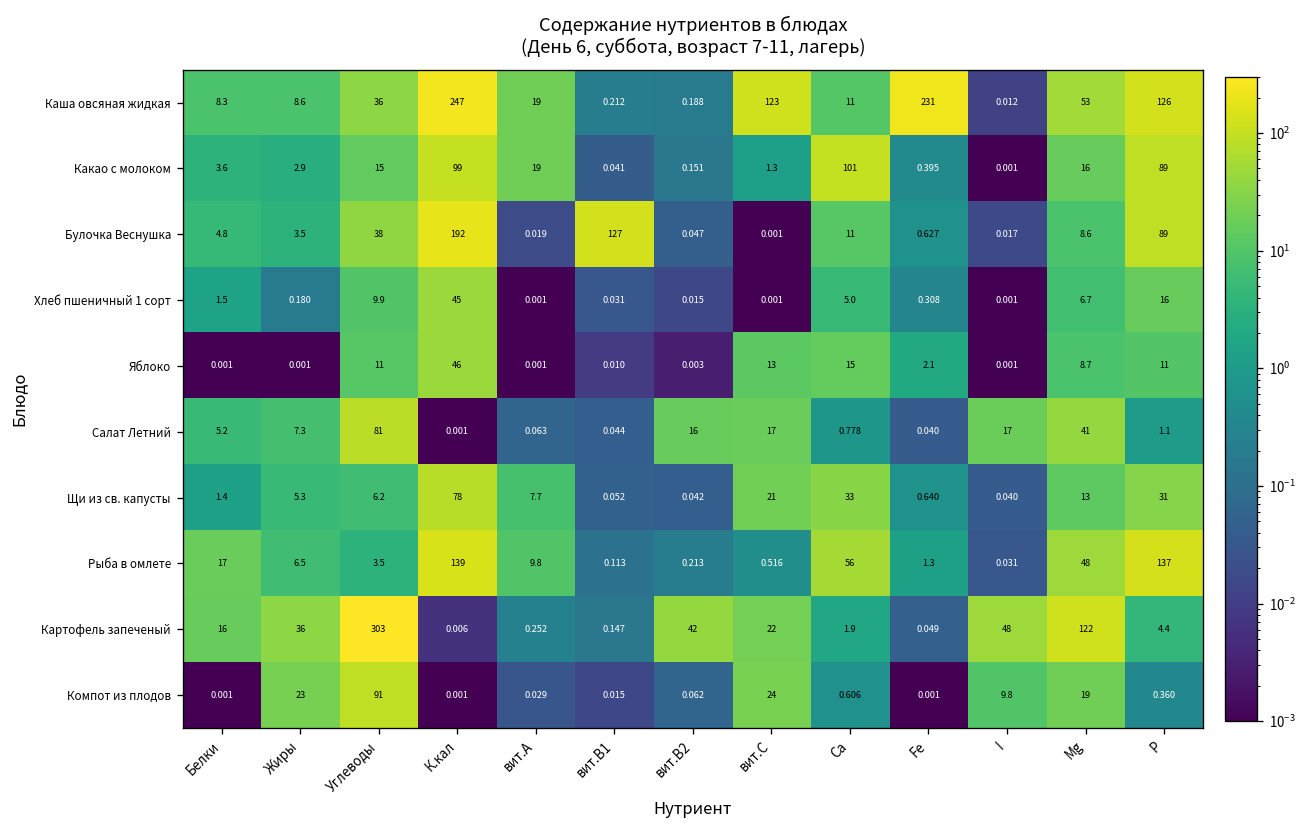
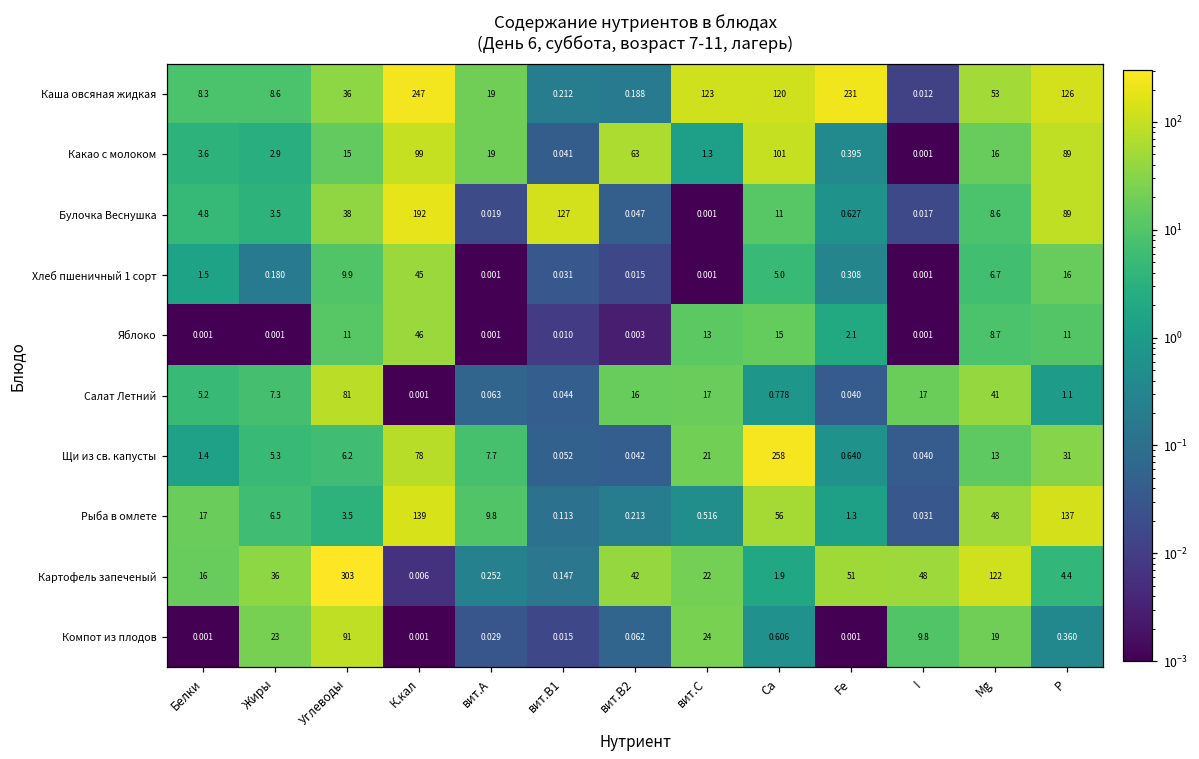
  {
    "Каша овсяная жидкая": {
      "Белки": 8.3,
      "Жиры": 8.6,
      "Углеводы": 36,
      "К.кал": 247,
      "вит.A": 19,
      "вит.B1": 0.212,
      "вит.B2": 0.188,
      "вит.C": 123,
-     "Ca": 11,
+     "Ca": 120,
      "Fe": 231,
      "I": 0.012,
      "Mg": 53,
      "P": 126
    },
    "Какао с молоком": {
      "Белки": 3.6,
      "Жиры": 2.9,
      "Углеводы": 15,
      "К.кал": 99,
      "вит.A": 19,
      "вит.B1": 0.041,
-     "вит.B2": 0.151,
+     "вит.B2": 63,
      "вит.C": 1.3,
      "Ca": 101,
      "Fe": 0.395,
      "I": 0.001,
      "Mg": 16,
      "P": 89
    },
    "Булочка Веснушка": {
      "Белки": 4.8,
      "Жиры": 3.5,
      "Углеводы": 38,
      "К.кал": 192,
      "вит.A": 0.019,
      "вит.B1": 127,
      "вит.B2": 0.047,
      "вит.C": 0.001,
      "Ca": 11,
      "Fe": 0.627,
      "I": 0.017,
      "Mg": 8.6,
      "P": 89
    },
    "Хлеб пшеничный 1 сорт": {
      "Белки": 1.5,
      "Жиры": 0.180,
      "Углеводы": 9.9,
      "К.кал": 45,
      "вит.A": 0.001,
      "вит.B1": 0.031,
      "вит.B2": 0.015,
      "вит.C": 0.001,
      "Ca": 5.0,
      "Fe": 0.308,
      "I": 0.001,
      "Mg": 6.7,
      "P": 16
    },
    "Яблоко": {
      "Белки": 0.001,
      "Жиры": 0.001,
      "Углеводы": 11,
      "К.кал": 46,
      "вит.A": 0.001,
      "вит.B1": 0.010,
      "вит.B2": 0.003,
      "вит.C": 13,
      "Ca": 15,
      "Fe": 2.1,
      "I": 0.001,
      "Mg": 8.7,
      "P": 11
    },
    "Салат Летний": {
      "Белки": 5.2,
      "Жиры": 7.3,
      "Углеводы": 81,
      "К.кал": 0.001,
      "вит.A": 0.063,
      "вит.B1": 0.044,
      "вит.B2": 16,
      "вит.C": 17,
      "Ca": 0.778,
      "Fe": 0.040,
      "I": 17,
      "Mg": 41,
      "P": 1.1
    },
    "Щи из св. капусты": {
      "Белки": 1.4,
      "Жиры": 5.3,
      "Углеводы": 6.2,
      "К.кал": 78,
      "вит.A": 7.7,
      "вит.B1": 0.052,
      "вит.B2": 0.042,
      "вит.C": 21,
-     "Ca": 33,
+     "Ca": 258,
      "Fe": 0.640,
      "I": 0.040,
      "Mg": 13,
      "P": 31
    },
    "Рыба в омлете": {
      "Белки": 17,
      "Жиры": 6.5,
      "Углеводы": 3.5,
      "К.кал": 139,
      "вит.A": 9.8,
      "вит.B1": 0.113,
      "вит.B2": 0.213,
      "вит.C": 0.516,
      "Ca": 56,
      "Fe": 1.3,
      "I": 0.031,
      "Mg": 48,
      "P": 137
    },
    "Картофель запеченый": {
      "Белки": 16,
      "Жиры": 36,
      "Углеводы": 303,
      "К.кал": 0.006,
      "вит.A": 0.252,
      "вит.B1": 0.147,
      "вит.B2": 42,
      "вит.C": 22,
      "Ca": 1.9,
-     "Fe": 0.049,
+     "Fe": 51,
      "I": 48,
      "Mg": 122,
      "P": 4.4
    },
    "Компот из плодов": {
      "Белки": 0.001,
      "Жиры": 23,
      "Углеводы": 91,
      "К.кал": 0.001,
      "вит.A": 0.029,
      "вит.B1": 0.015,
      "вит.B2": 0.062,
      "вит.C": 24,
      "Ca": 0.606,
      "Fe": 0.001,
      "I": 9.8,
      "Mg": 19,
      "P": 0.360
    }
  }
